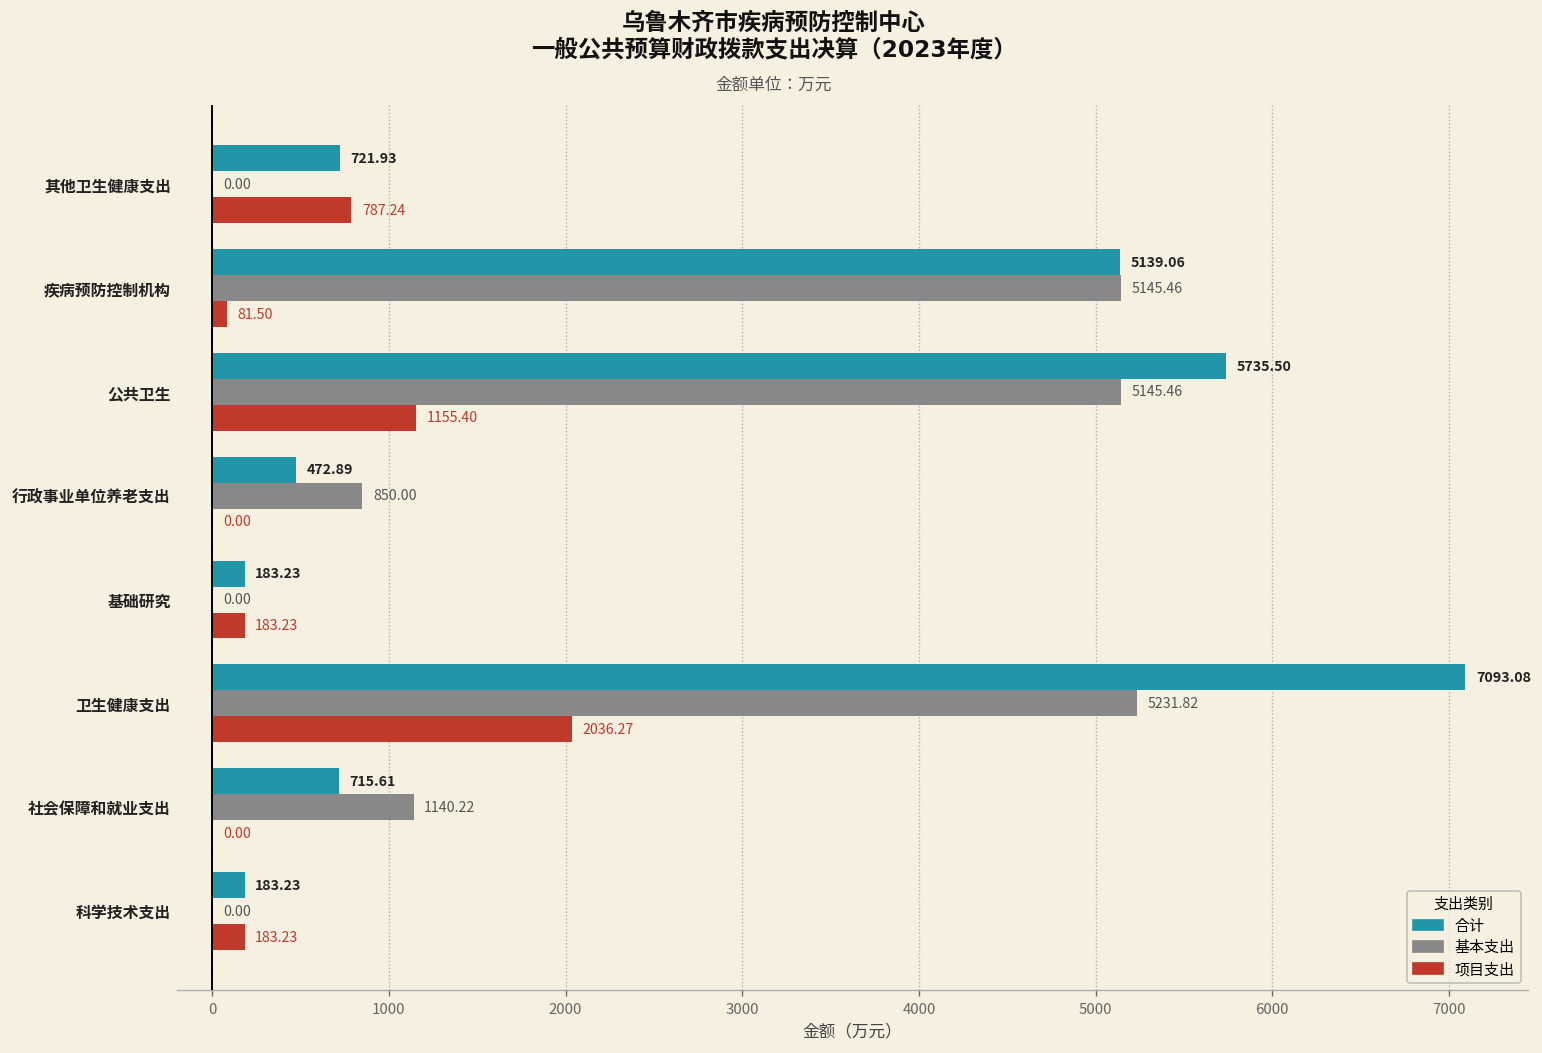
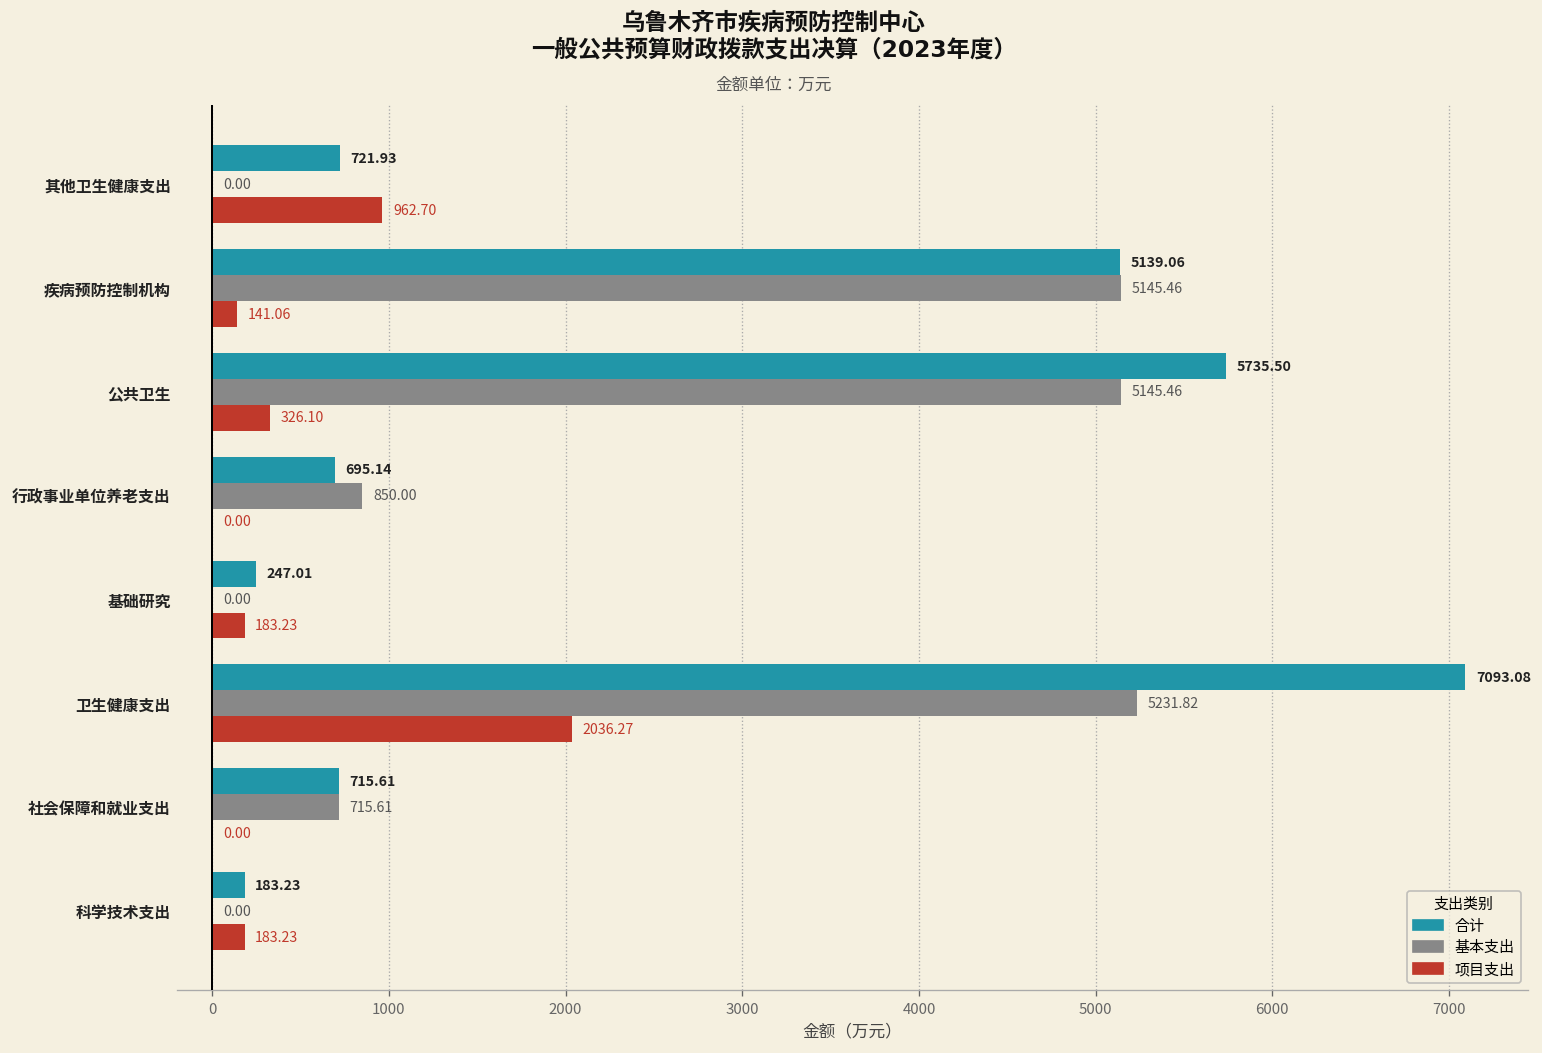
  {
    "合计": {
      "其他卫生健康支出": 721.93,
      "疾病预防控制机构": 5139.06,
      "公共卫生": 5735.50,
-     "行政事业单位养老支出": 472.89,
-     "基础研究": 183.23,
+     "行政事业单位养老支出": 695.14,
+     "基础研究": 247.01,
      "卫生健康支出": 7093.08,
      "社会保障和就业支出": 715.61,
      "科学技术支出": 183.23
    },
    "基本支出": {
      "其他卫生健康支出": 0.00,
      "疾病预防控制机构": 5145.46,
      "公共卫生": 5145.46,
      "行政事业单位养老支出": 850.00,
      "基础研究": 0.00,
      "卫生健康支出": 5231.82,
-     "社会保障和就业支出": 1140.22,
+     "社会保障和就业支出": 715.61,
      "科学技术支出": 0.00
    },
    "项目支出": {
-     "其他卫生健康支出": 787.24,
-     "疾病预防控制机构": 81.50,
-     "公共卫生": 1155.40,
+     "其他卫生健康支出": 962.70,
+     "疾病预防控制机构": 141.06,
+     "公共卫生": 326.10,
      "行政事业单位养老支出": 0.00,
      "基础研究": 183.23,
      "卫生健康支出": 2036.27,
      "社会保障和就业支出": 0.00,
      "科学技术支出": 183.23
    }
  }
